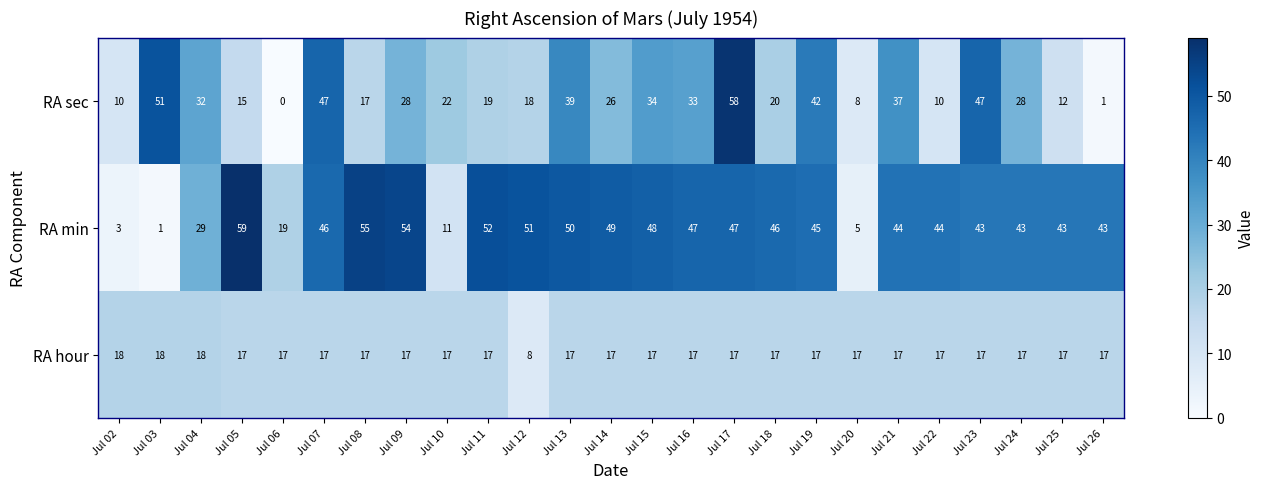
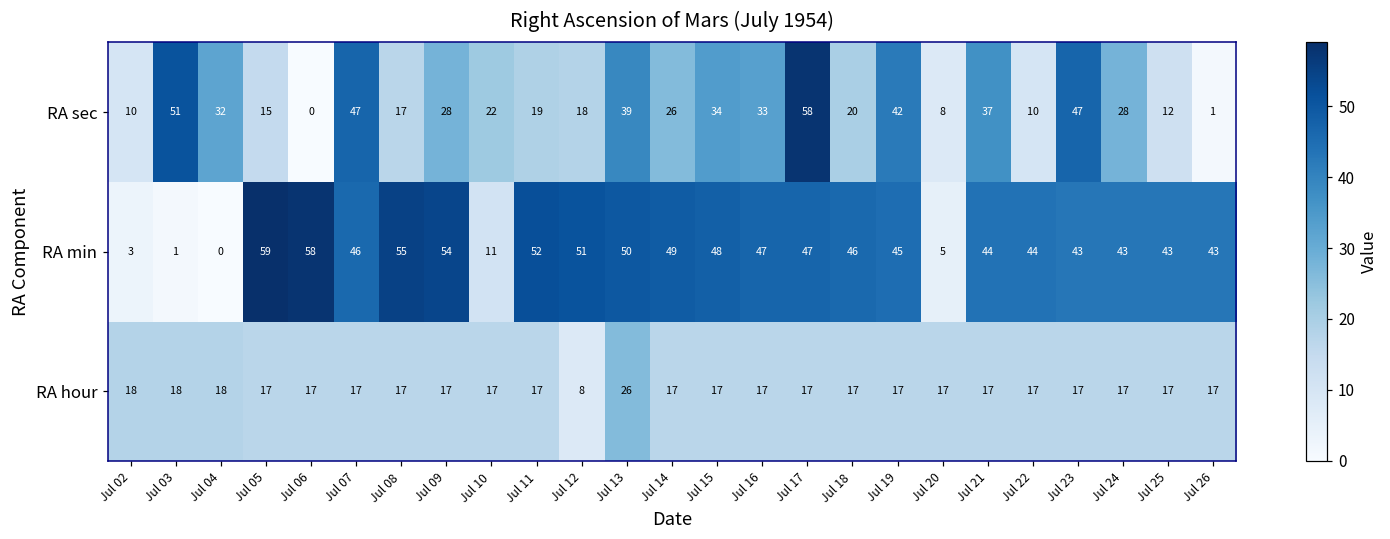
  {
    "RA sec": {
      "Jul 02": 10,
      "Jul 03": 51,
      "Jul 04": 32,
      "Jul 05": 15,
      "Jul 06": 0,
      "Jul 07": 47,
      "Jul 08": 17,
      "Jul 09": 28,
      "Jul 10": 22,
      "Jul 11": 19,
      "Jul 12": 18,
      "Jul 13": 39,
      "Jul 14": 26,
      "Jul 15": 34,
      "Jul 16": 33,
      "Jul 17": 58,
      "Jul 18": 20,
      "Jul 19": 42,
      "Jul 20": 8,
      "Jul 21": 37,
      "Jul 22": 10,
      "Jul 23": 47,
      "Jul 24": 28,
      "Jul 25": 12,
      "Jul 26": 1
    },
    "RA min": {
      "Jul 02": 3,
      "Jul 03": 1,
-     "Jul 04": 29,
+     "Jul 04": 0,
      "Jul 05": 59,
-     "Jul 06": 19,
+     "Jul 06": 58,
      "Jul 07": 46,
      "Jul 08": 55,
      "Jul 09": 54,
      "Jul 10": 11,
      "Jul 11": 52,
      "Jul 12": 51,
      "Jul 13": 50,
      "Jul 14": 49,
      "Jul 15": 48,
      "Jul 16": 47,
      "Jul 17": 47,
      "Jul 18": 46,
      "Jul 19": 45,
      "Jul 20": 5,
      "Jul 21": 44,
      "Jul 22": 44,
      "Jul 23": 43,
      "Jul 24": 43,
      "Jul 25": 43,
      "Jul 26": 43
    },
    "RA hour": {
      "Jul 02": 18,
      "Jul 03": 18,
      "Jul 04": 18,
      "Jul 05": 17,
      "Jul 06": 17,
      "Jul 07": 17,
      "Jul 08": 17,
      "Jul 09": 17,
      "Jul 10": 17,
      "Jul 11": 17,
      "Jul 12": 8,
-     "Jul 13": 17,
+     "Jul 13": 26,
      "Jul 14": 17,
      "Jul 15": 17,
      "Jul 16": 17,
      "Jul 17": 17,
      "Jul 18": 17,
      "Jul 19": 17,
      "Jul 20": 17,
      "Jul 21": 17,
      "Jul 22": 17,
      "Jul 23": 17,
      "Jul 24": 17,
      "Jul 25": 17,
      "Jul 26": 17
    }
  }
